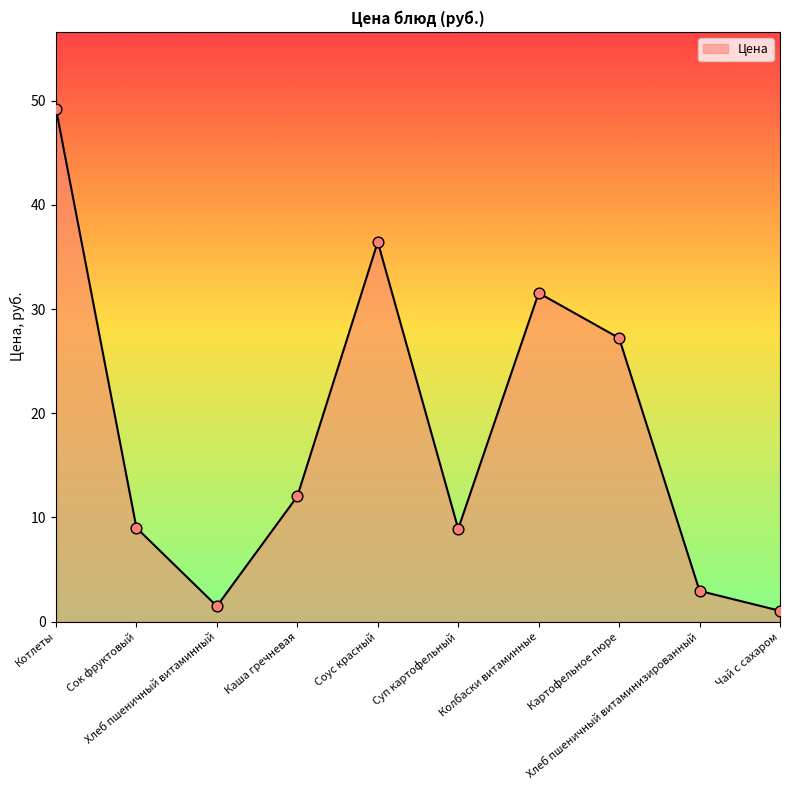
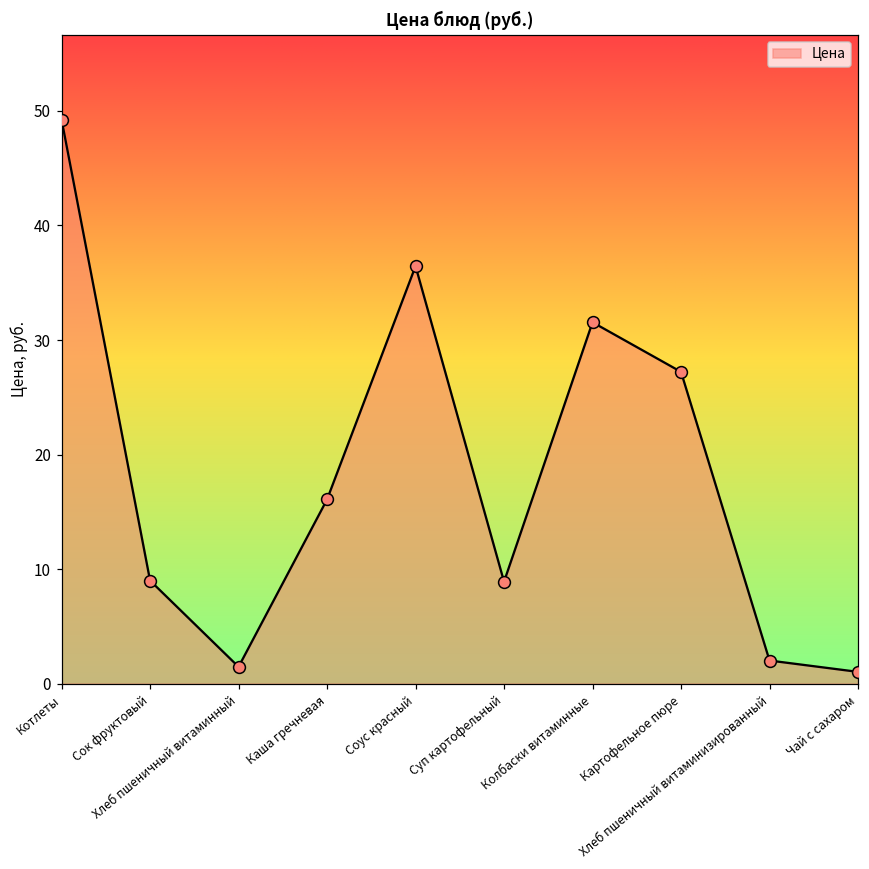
  {
    "Котлеты": 49.2,
    "Сок фруктовый": 9.0,
    "Хлеб пшеничный витаминный": 1.5,
-   "Каша гречневая": 12.0,
+   "Каша гречневая": 16.1,
    "Соус красный": 36.5,
    "Суп картофельный": 8.9,
    "Колбаски витаминные": 31.6,
    "Картофельное пюре": 27.2,
-   "Хлеб пшеничный витаминизированный": 2.9,
+   "Хлеб пшеничный витаминизированный": 2.0,
    "Чай с сахаром": 1.0
  }
